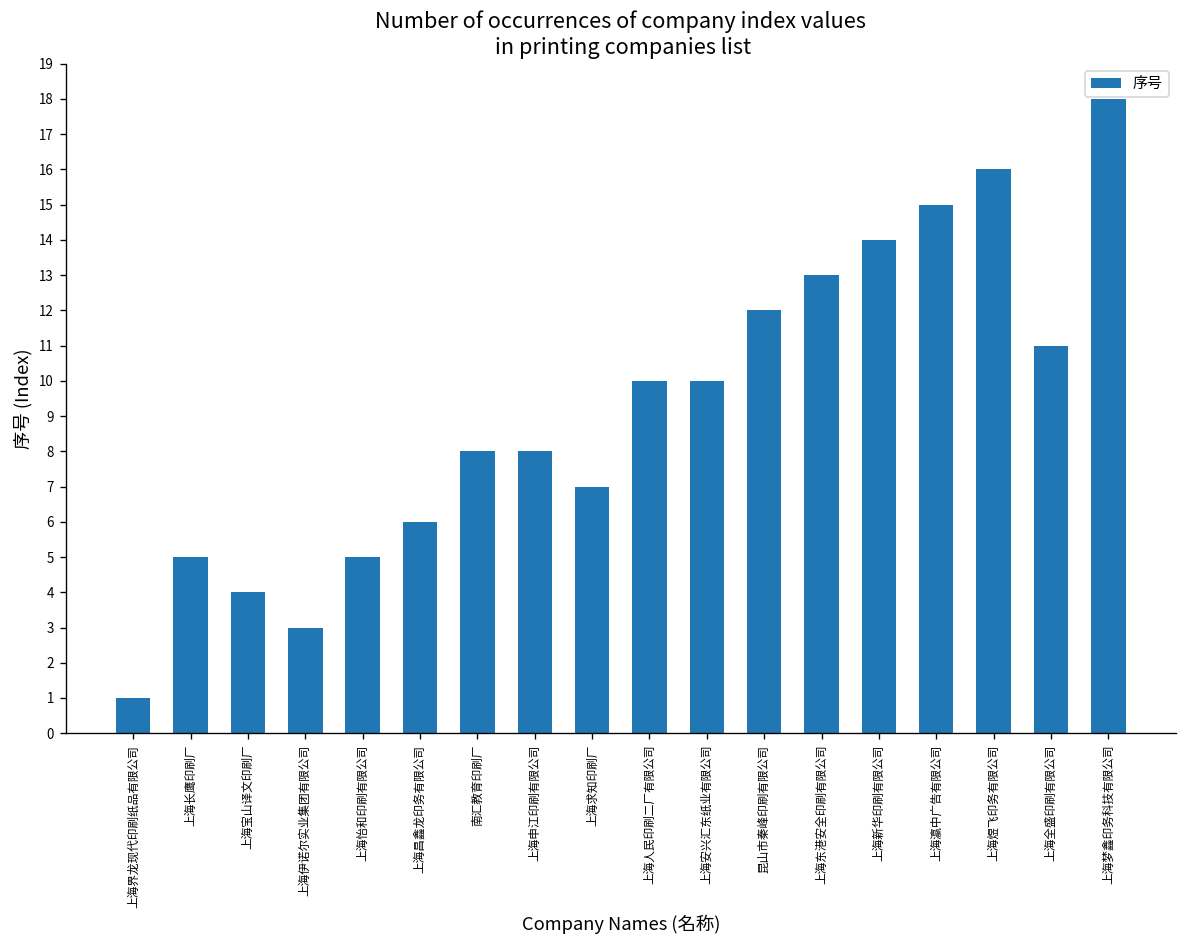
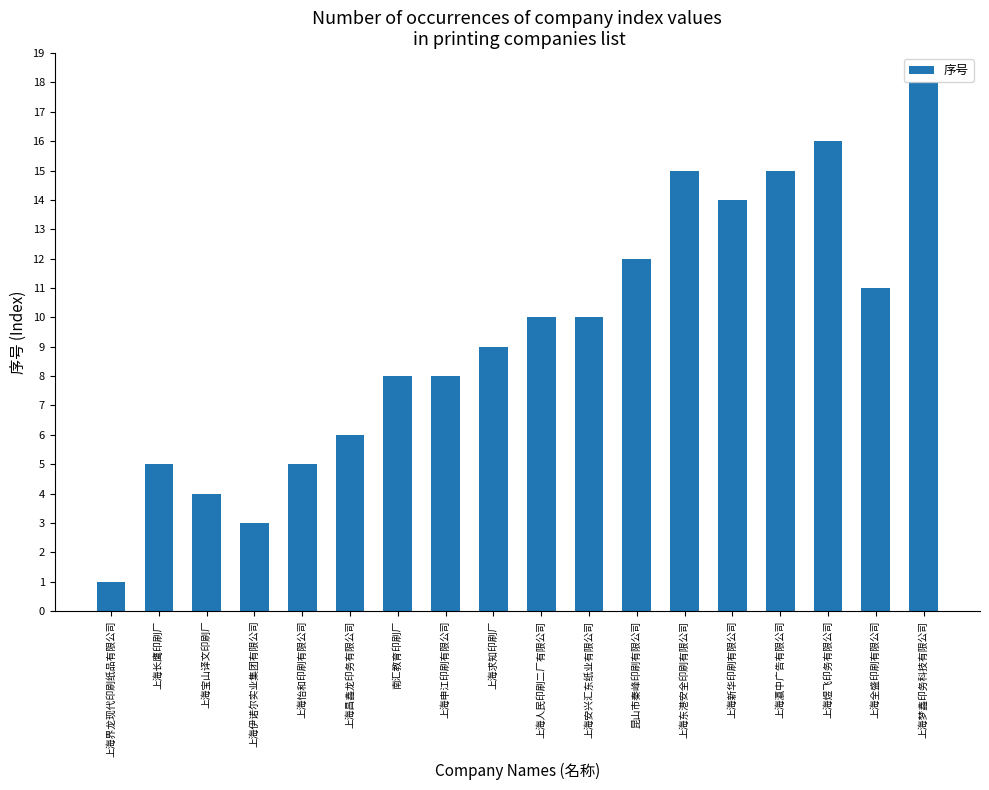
  {
    "上海界龙现代印刷纸品有限公司": 1,
    "上海长鹰印刷厂": 5,
    "上海宝山译文印刷厂": 4,
    "上海伊诺尔实业集团有限公司": 3,
    "上海怡和印刷有限公司": 5,
    "上海昌鑫龙印务有限公司": 6,
    "南汇教育印刷厂": 8,
    "上海申江印刷有限公司": 8,
-   "上海求知印刷厂": 7,
+   "上海求知印刷厂": 9,
    "上海人民印刷二厂有限公司": 10,
    "上海安兴汇东纸业有限公司": 10,
    "昆山市秦峰印刷有限公司": 12,
-   "上海东港安全印刷有限公司": 13,
+   "上海东港安全印刷有限公司": 15,
    "上海新华印刷有限公司": 14,
    "上海瀛中广告有限公司": 15,
    "上海煜飞印务有限公司": 16,
    "上海全盛印刷有限公司": 11,
    "上海梦鑫印务科技有限公司": 18
  }
